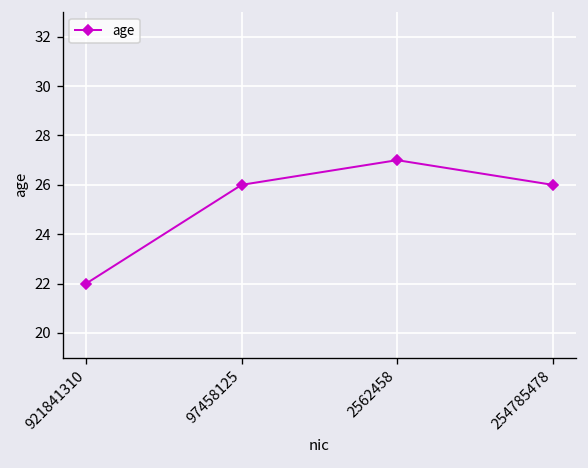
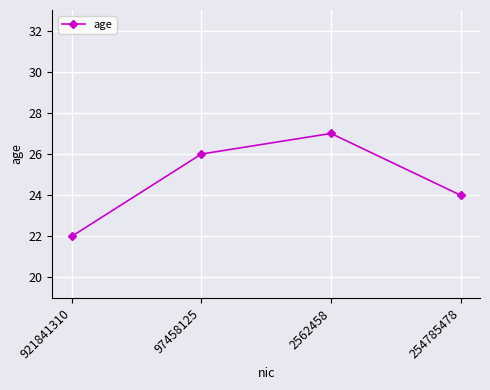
  {
    "921841310": 22,
    "97458125": 26,
    "2562458": 27,
-   "254785478": 26
+   "254785478": 24
  }
